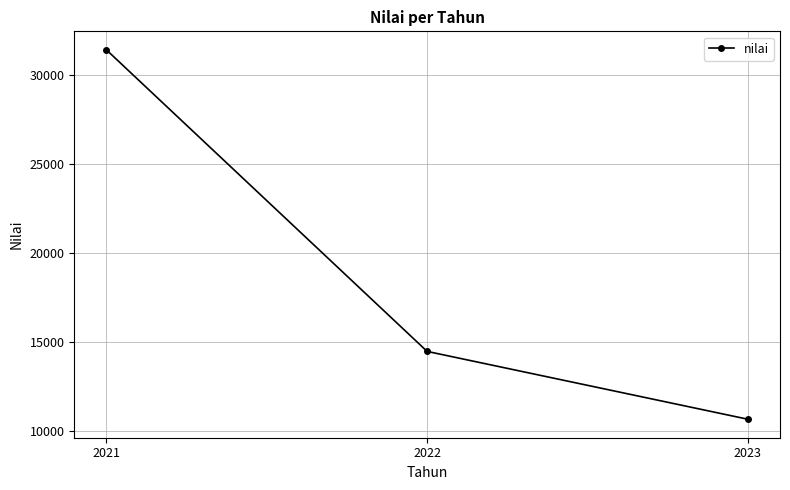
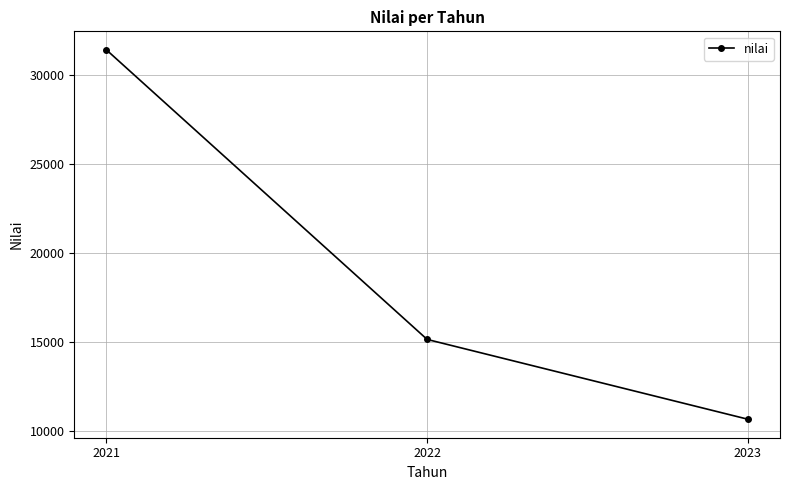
  {
    "2021": 31400,
-   "2022": 14500,
+   "2022": 15100,
    "2023": 10600
  }
